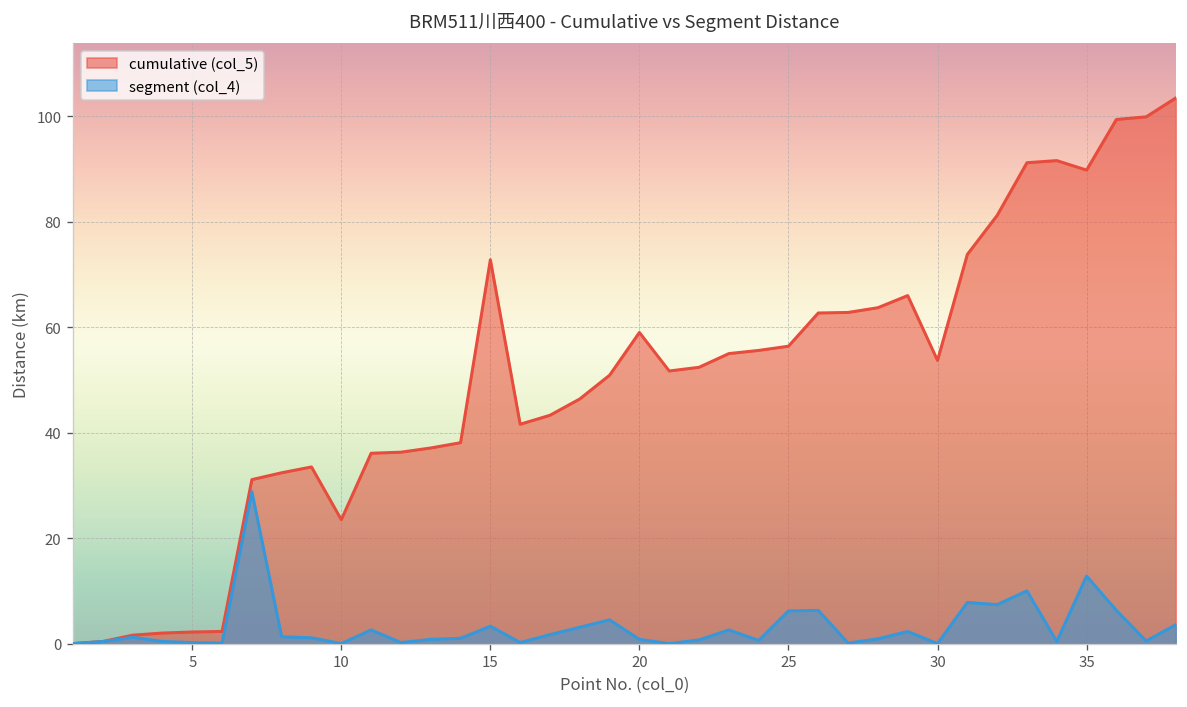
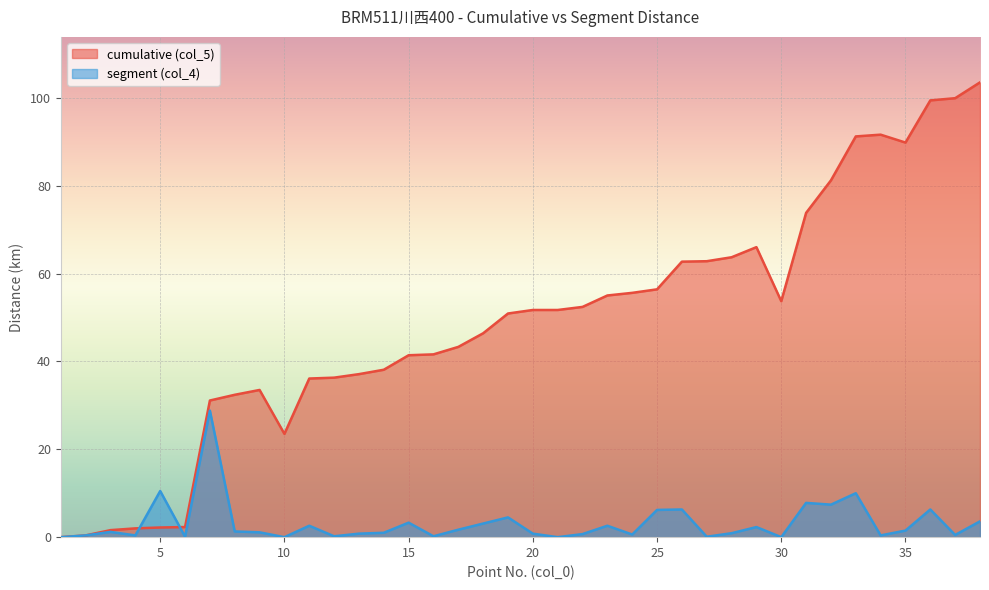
  {
    "cumulative (col_5)": {
      "5": 2,
      "10": 24,
-     "15": 73,
-     "20": 59,
+     "15": 41,
+     "20": 52,
      "25": 56,
      "30": 54,
      "35": 90
    },
    "segment (col_4)": {
-     "5": 0,
+     "5": 11,
      "10": 0,
      "15": 3,
      "20": 1,
      "25": 6,
      "30": 0,
-     "35": 13
+     "35": 2
    }
  }
